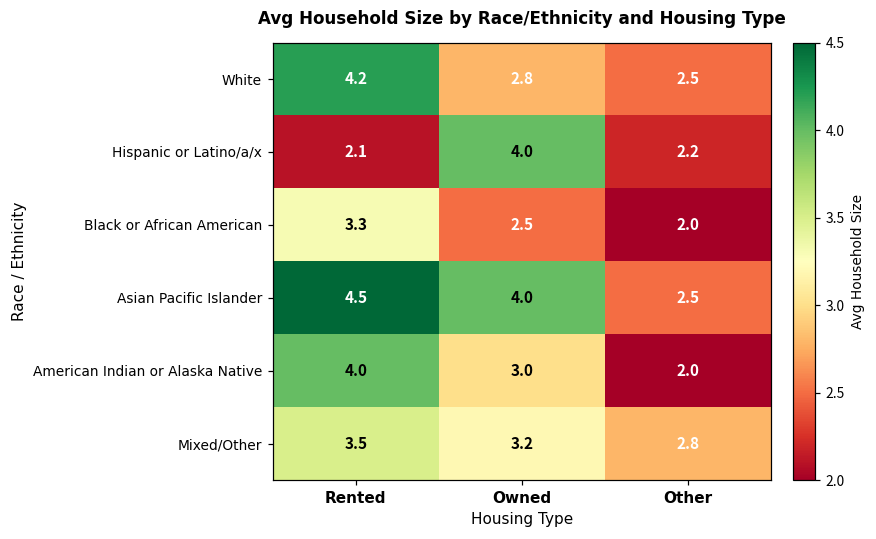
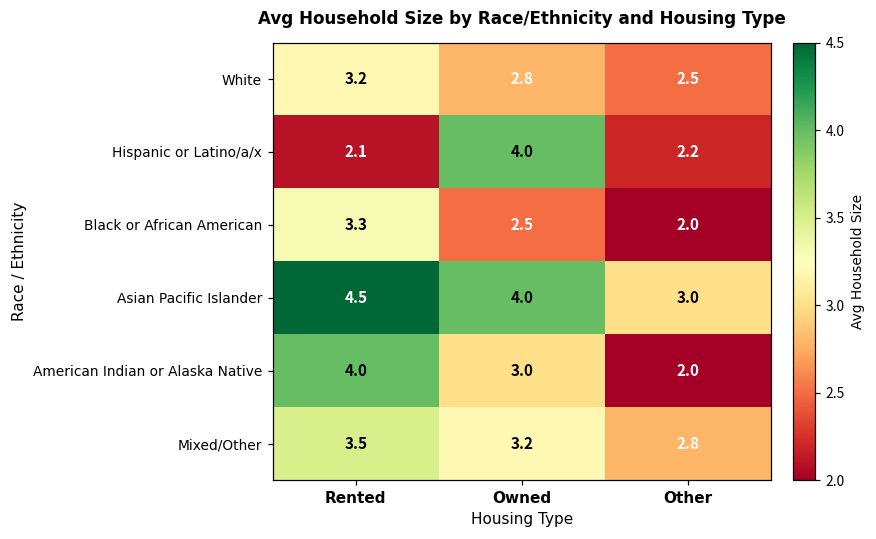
  {
    "White": {
-     "Rented": 4.2,
+     "Rented": 3.2,
      "Owned": 2.8,
      "Other": 2.5
    },
    "Hispanic or Latino/a/x": {
      "Rented": 2.1,
      "Owned": 4.0,
      "Other": 2.2
    },
    "Black or African American": {
      "Rented": 3.3,
      "Owned": 2.5,
      "Other": 2.0
    },
    "Asian Pacific Islander": {
      "Rented": 4.5,
      "Owned": 4.0,
-     "Other": 2.5
+     "Other": 3.0
    },
    "American Indian or Alaska Native": {
      "Rented": 4.0,
      "Owned": 3.0,
      "Other": 2.0
    },
    "Mixed/Other": {
      "Rented": 3.5,
      "Owned": 3.2,
      "Other": 2.8
    }
  }
